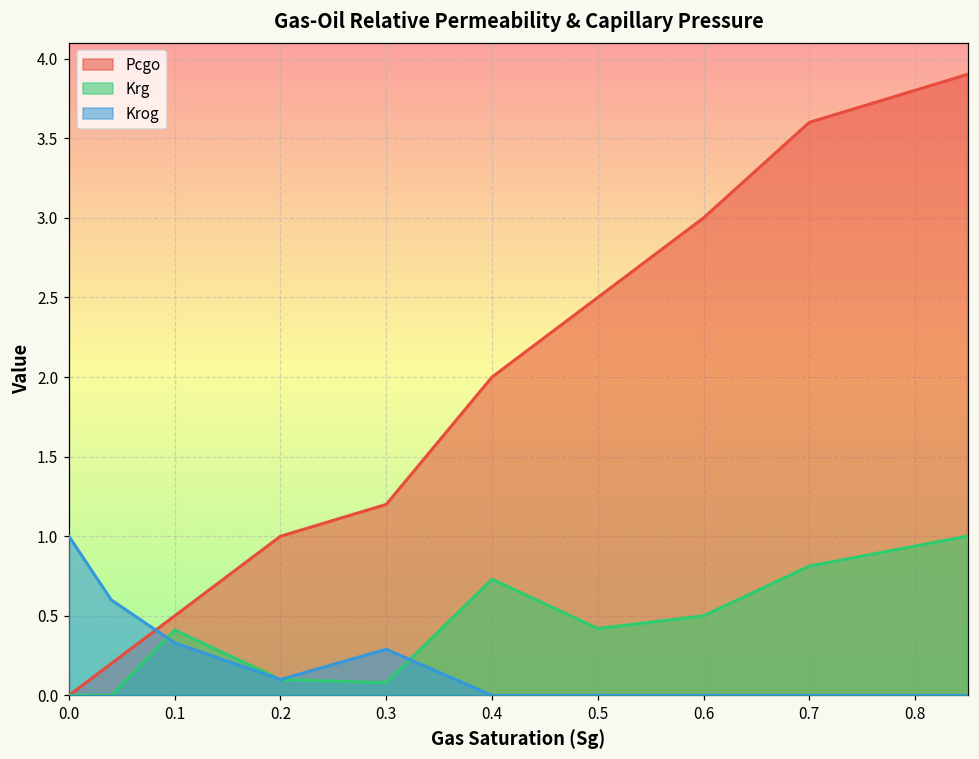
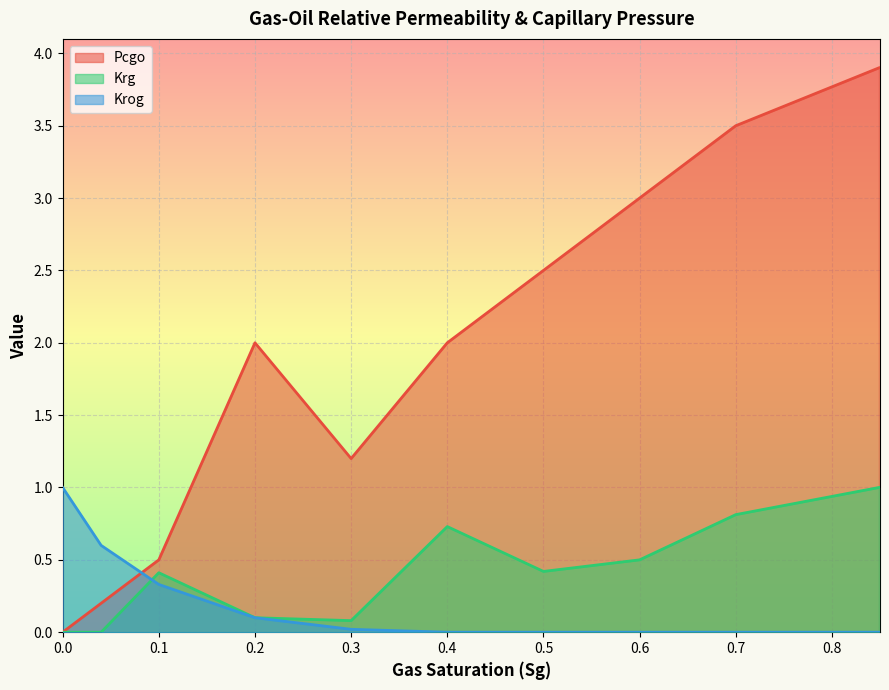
  {
    "Pcgo": {
      "0.1": 0.5,
-     "0.2": 1,
+     "0.2": 2,
      "0.3": 1.2,
      "0.4": 2.0,
      "0.5": 2.5,
      "0.6": 3.0,
-     "0.7": 3.6
+     "0.7": 3.5
    },
    "Krg": {
      "0.1": 0.41,
      "0.3": 0.08,
      "0.4": 0.73,
      "0.5": 0.42,
      "0.6": 0.50,
      "0.7": 0.81
    },
    "Krog": {
      "0.0": 1.00,
      "0.1": 0.33,
-     "0.3": 0.29,
+     "0.3": 0.02,
      "0.4": 0.00,
      "0.5": 0.00,
      "0.6": 0.00,
      "0.7": 0.00
    }
  }
